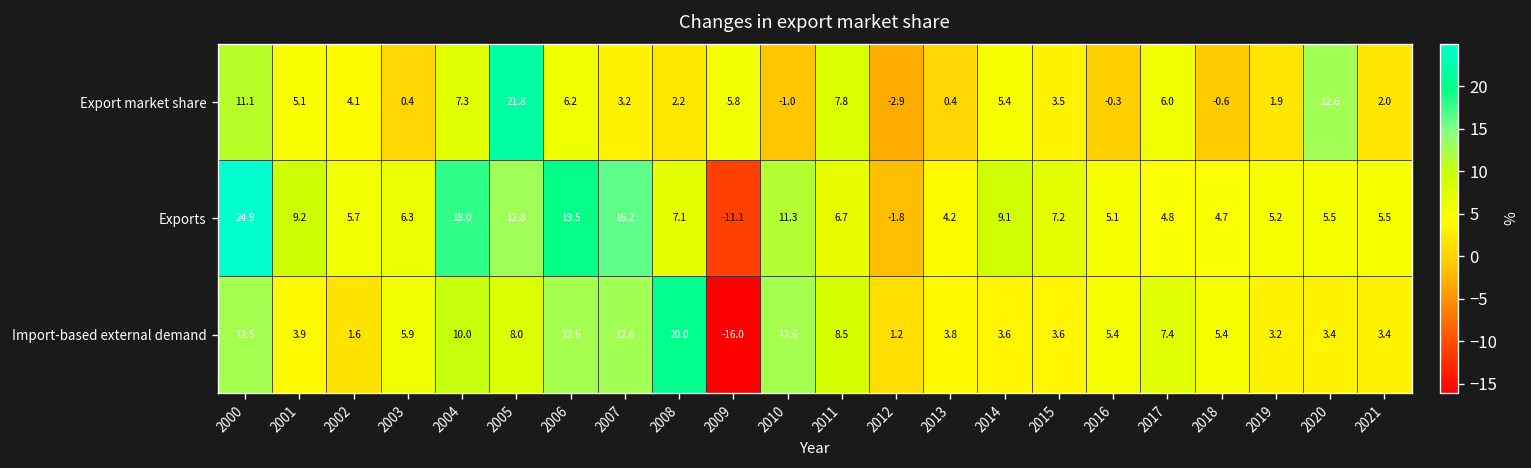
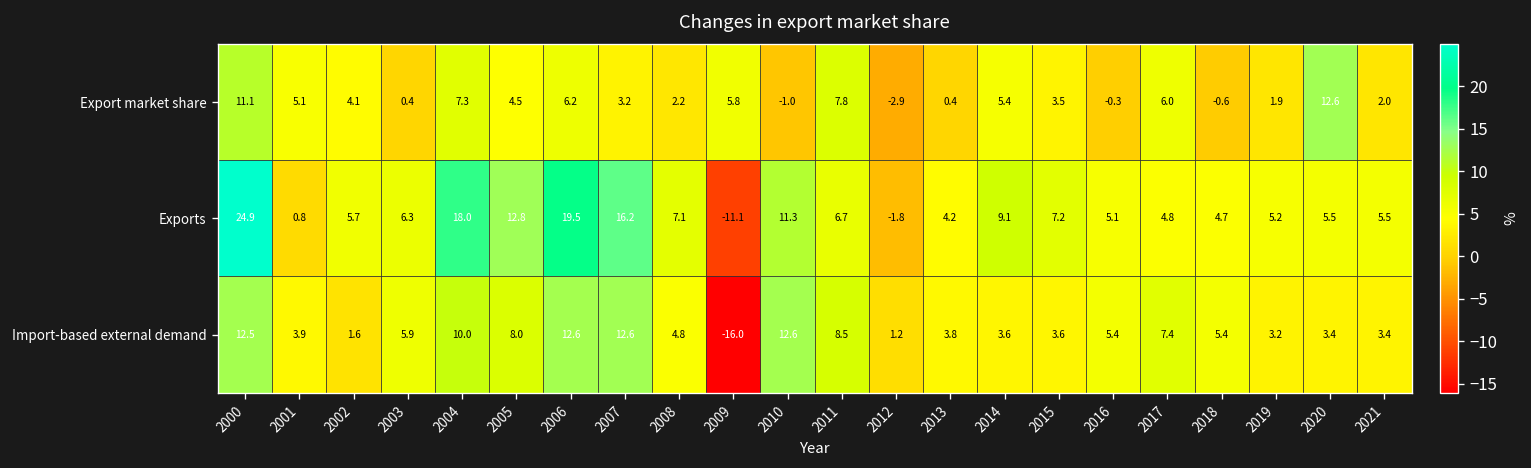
  {
    "Export market share": {
      "2000": 11.1,
      "2001": 5.1,
      "2002": 4.1,
      "2003": 0.4,
      "2004": 7.3,
-     "2005": 21.8,
+     "2005": 4.5,
      "2006": 6.2,
      "2007": 3.2,
      "2008": 2.2,
      "2009": 5.8,
      "2010": -1.0,
      "2011": 7.8,
      "2012": -2.9,
      "2013": 0.4,
      "2014": 5.4,
      "2015": 3.5,
      "2016": -0.3,
      "2017": 6.0,
      "2018": -0.6,
      "2019": 1.9,
      "2020": 12.6,
      "2021": 2.0
    },
    "Exports": {
      "2000": 24.9,
-     "2001": 9.2,
+     "2001": 0.8,
      "2002": 5.7,
      "2003": 6.3,
      "2004": 18.0,
      "2005": 12.8,
      "2006": 19.5,
      "2007": 16.2,
      "2008": 7.1,
      "2009": -11.1,
      "2010": 11.3,
      "2011": 6.7,
      "2012": -1.8,
      "2013": 4.2,
      "2014": 9.1,
      "2015": 7.2,
      "2016": 5.1,
      "2017": 4.8,
      "2018": 4.7,
      "2019": 5.2,
      "2020": 5.5,
      "2021": 5.5
    },
    "Import-based external demand": {
      "2000": 12.5,
      "2001": 3.9,
      "2002": 1.6,
      "2003": 5.9,
      "2004": 10.0,
      "2005": 8.0,
      "2006": 12.6,
      "2007": 12.6,
-     "2008": 20.0,
+     "2008": 4.8,
      "2009": -16.0,
      "2010": 12.6,
      "2011": 8.5,
      "2012": 1.2,
      "2013": 3.8,
      "2014": 3.6,
      "2015": 3.6,
      "2016": 5.4,
      "2017": 7.4,
      "2018": 5.4,
      "2019": 3.2,
      "2020": 3.4,
      "2021": 3.4
    }
  }
